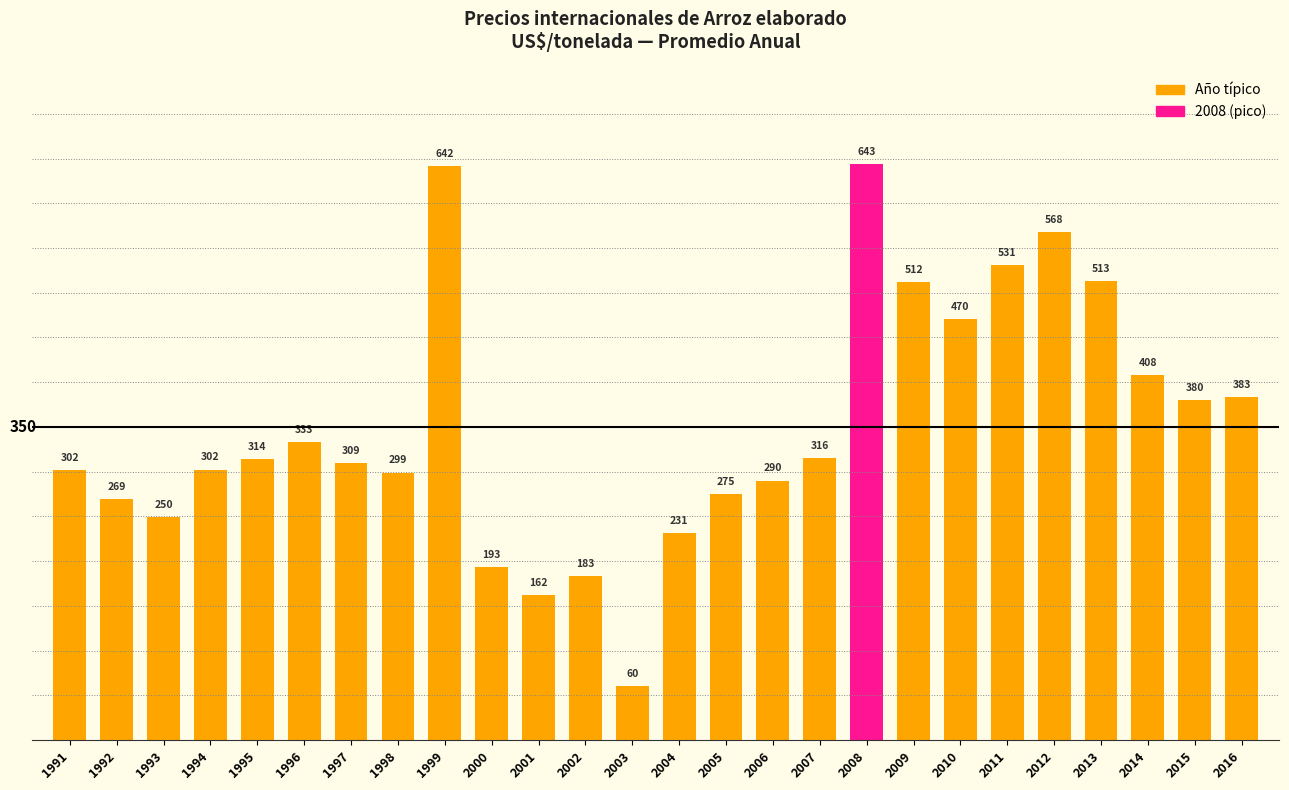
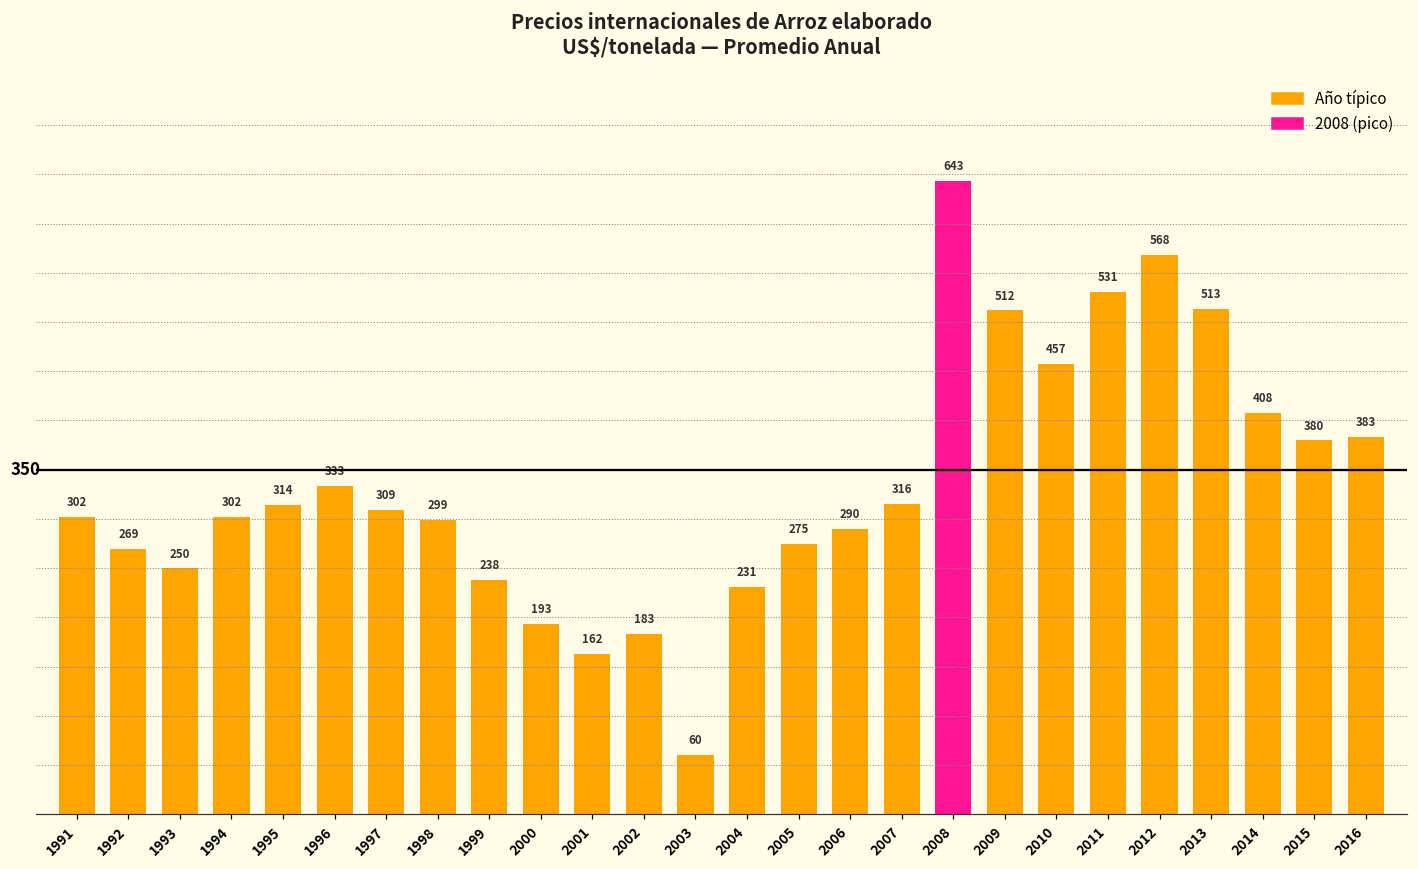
  {
    "1991": 302,
    "1992": 269,
    "1993": 250,
    "1994": 302,
    "1995": 314,
    "1996": 333,
    "1997": 309,
    "1998": 299,
-   "1999": 642,
+   "1999": 238,
    "2000": 193,
    "2001": 162,
    "2002": 183,
    "2003": 60,
    "2004": 231,
    "2005": 275,
    "2006": 290,
    "2007": 316,
    "2008": 643,
    "2009": 512,
-   "2010": 470,
+   "2010": 457,
    "2011": 531,
    "2012": 568,
    "2013": 513,
    "2014": 408,
    "2015": 380,
    "2016": 383
  }
